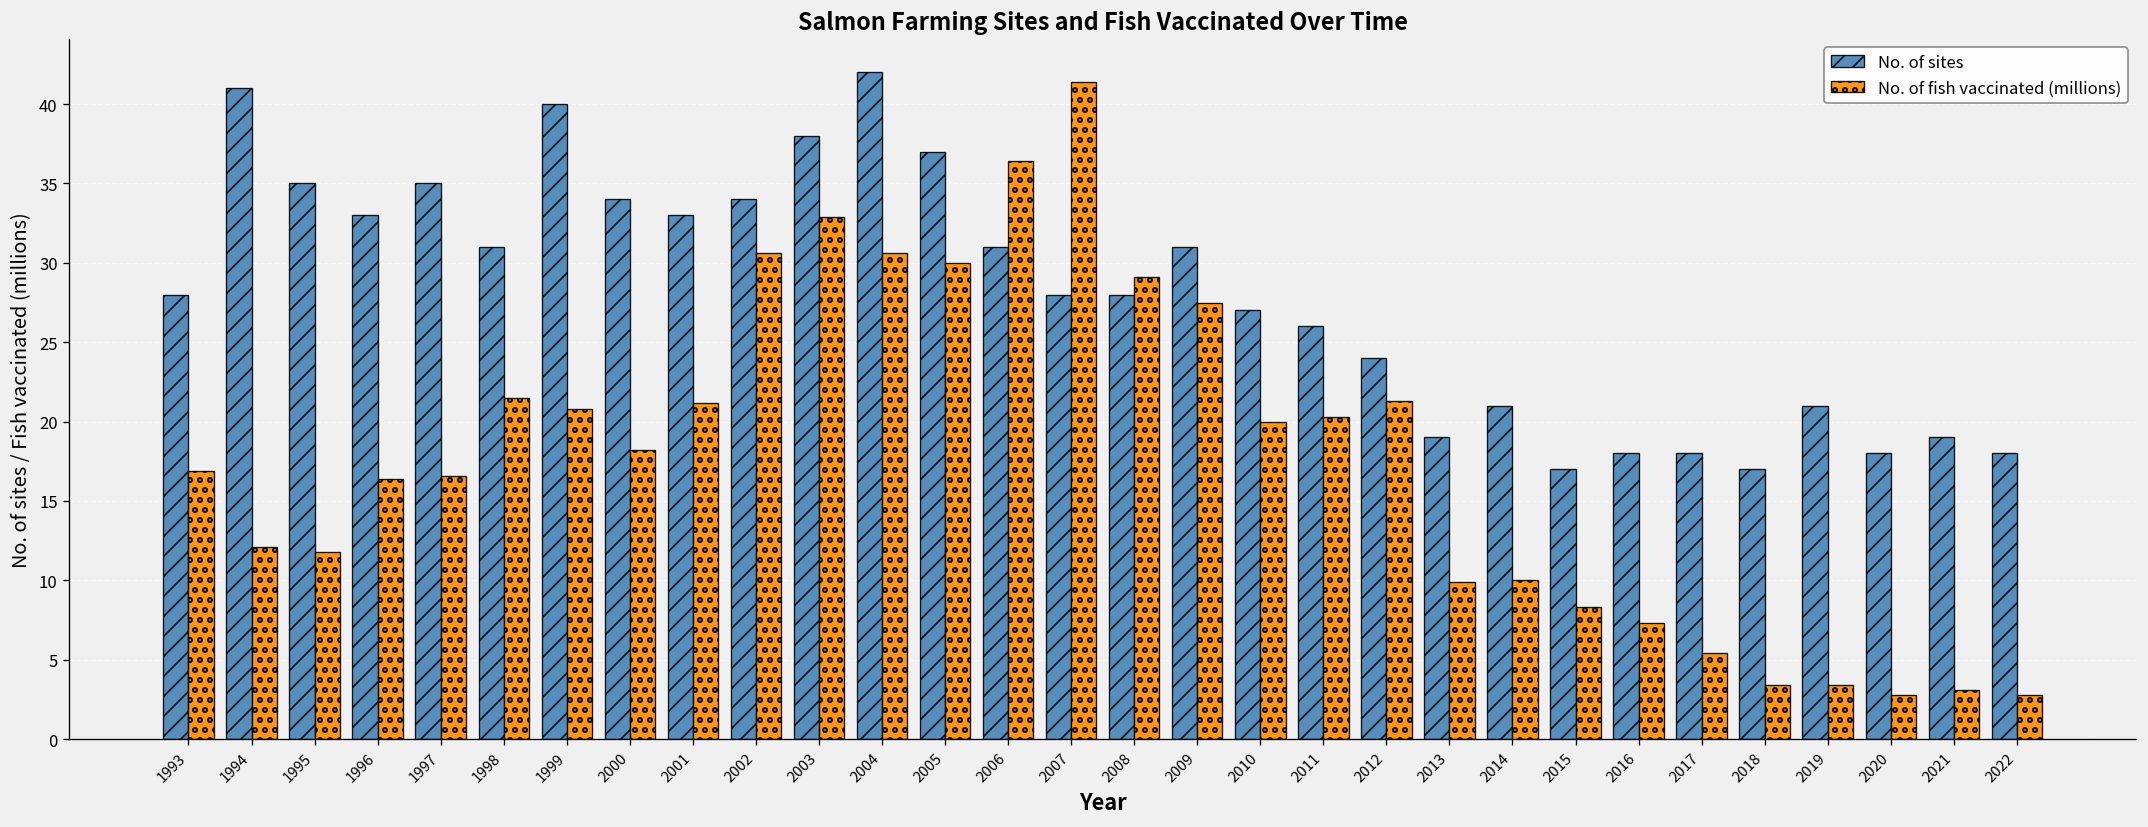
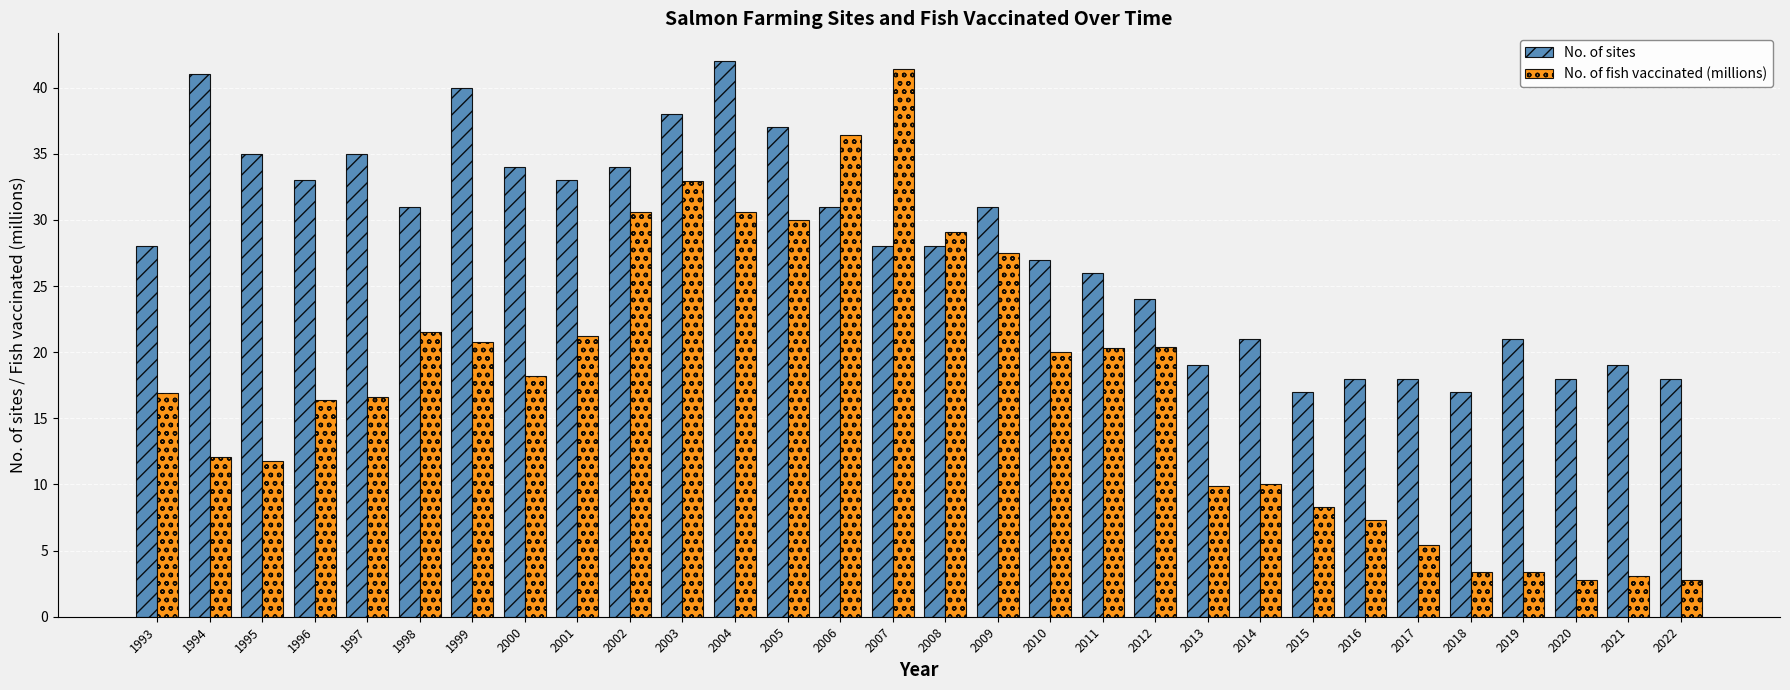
  {
    "No. of sites": {
      "1993": 28.0,
      "1994": 41.0,
      "1995": 35.0,
      "1996": 33.0,
      "1997": 35.0,
      "1998": 31.0,
      "1999": 40.0,
      "2000": 34.0,
      "2001": 33.0,
      "2002": 34.0,
      "2003": 38.0,
      "2004": 42.0,
      "2005": 37.0,
      "2006": 31.0,
      "2007": 28.0,
      "2008": 28.0,
      "2009": 31.0,
      "2010": 27.0,
      "2011": 26.0,
      "2012": 24.0,
      "2013": 19.0,
      "2014": 21.0,
      "2015": 17.0,
      "2016": 18.0,
      "2017": 18.0,
      "2018": 17.0,
      "2019": 21.0,
      "2020": 18.0,
      "2021": 19.0,
      "2022": 18.0
    },
    "No. of fish vaccinated (millions)": {
      "1993": 16.9,
      "1994": 12.1,
      "1995": 11.8,
      "1996": 16.4,
      "1997": 16.6,
      "1998": 21.5,
      "1999": 20.8,
      "2000": 18.2,
      "2001": 21.2,
      "2002": 30.6,
      "2003": 32.9,
      "2004": 30.6,
      "2005": 30.0,
      "2006": 36.4,
      "2007": 41.4,
      "2008": 29.1,
      "2009": 27.5,
      "2010": 20.0,
      "2011": 20.3,
-     "2012": 21.3,
+     "2012": 20.4,
      "2013": 9.9,
      "2014": 10.0,
      "2015": 8.3,
      "2016": 7.3,
      "2017": 5.4,
      "2018": 3.4,
      "2019": 3.4,
      "2020": 2.8,
      "2021": 3.1,
      "2022": 2.8
    }
  }
